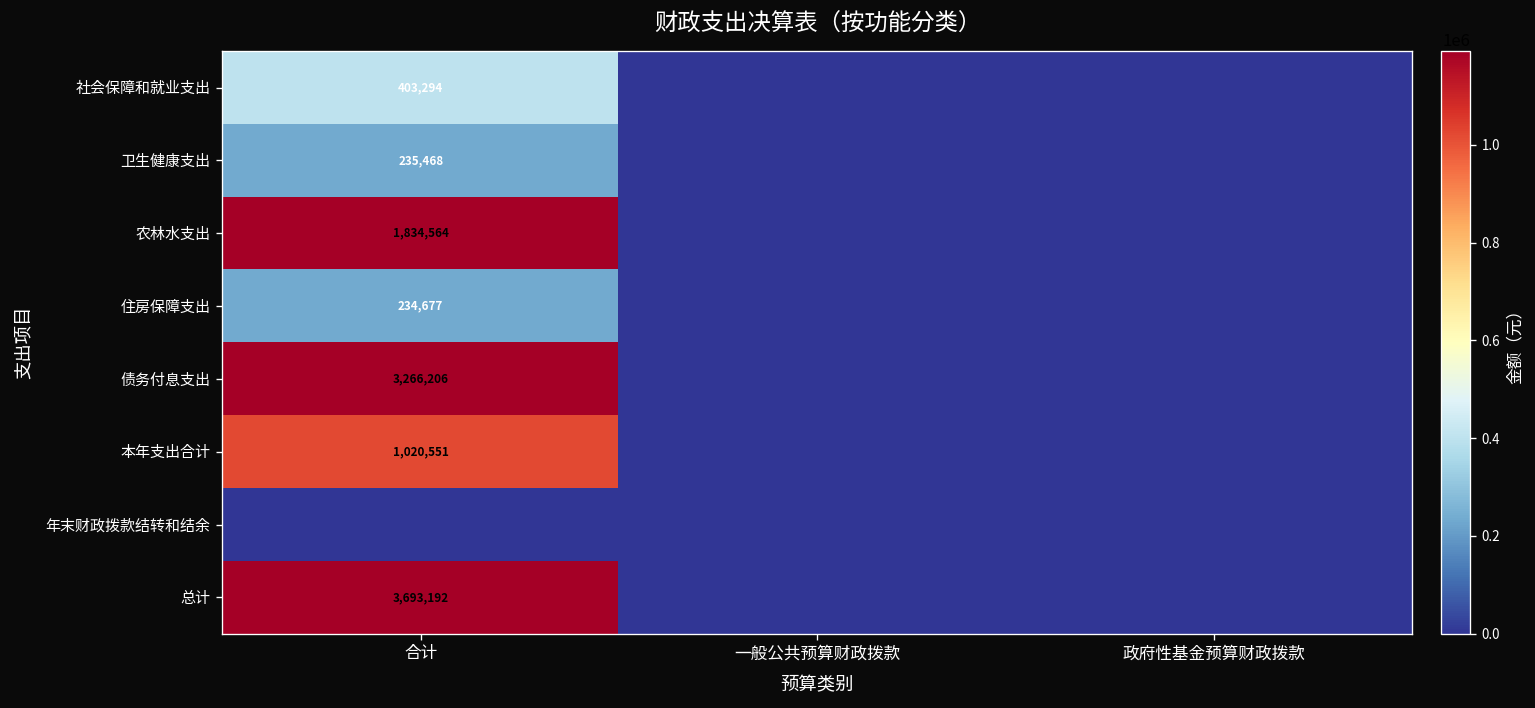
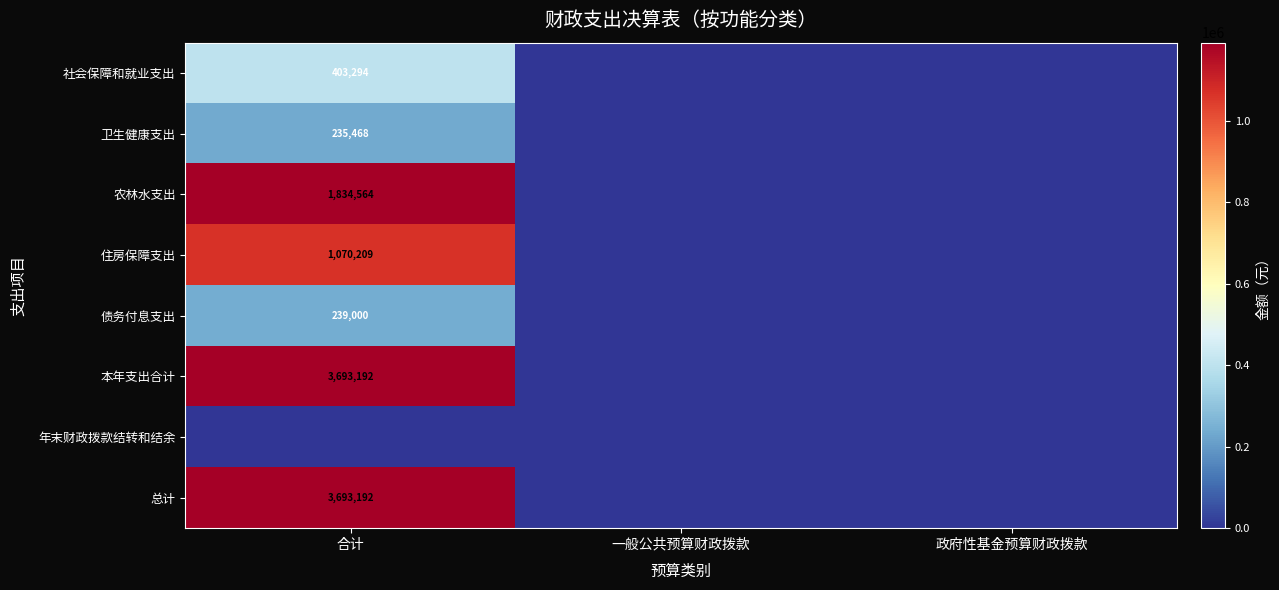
  {
    "社会保障和就业支出": {
      "合计": "403,294"
    },
    "卫生健康支出": {
      "合计": "235,468"
    },
    "农林水支出": {
      "合计": "1,834,564"
    },
    "住房保障支出": {
-     "合计": "234,677"
+     "合计": "1,070,209"
    },
    "债务付息支出": {
-     "合计": "3,266,206"
+     "合计": "239,000"
    },
    "本年支出合计": {
-     "合计": "1,020,551"
+     "合计": "3,693,192"
    },
    "总计": {
      "合计": "3,693,192"
    }
  }
